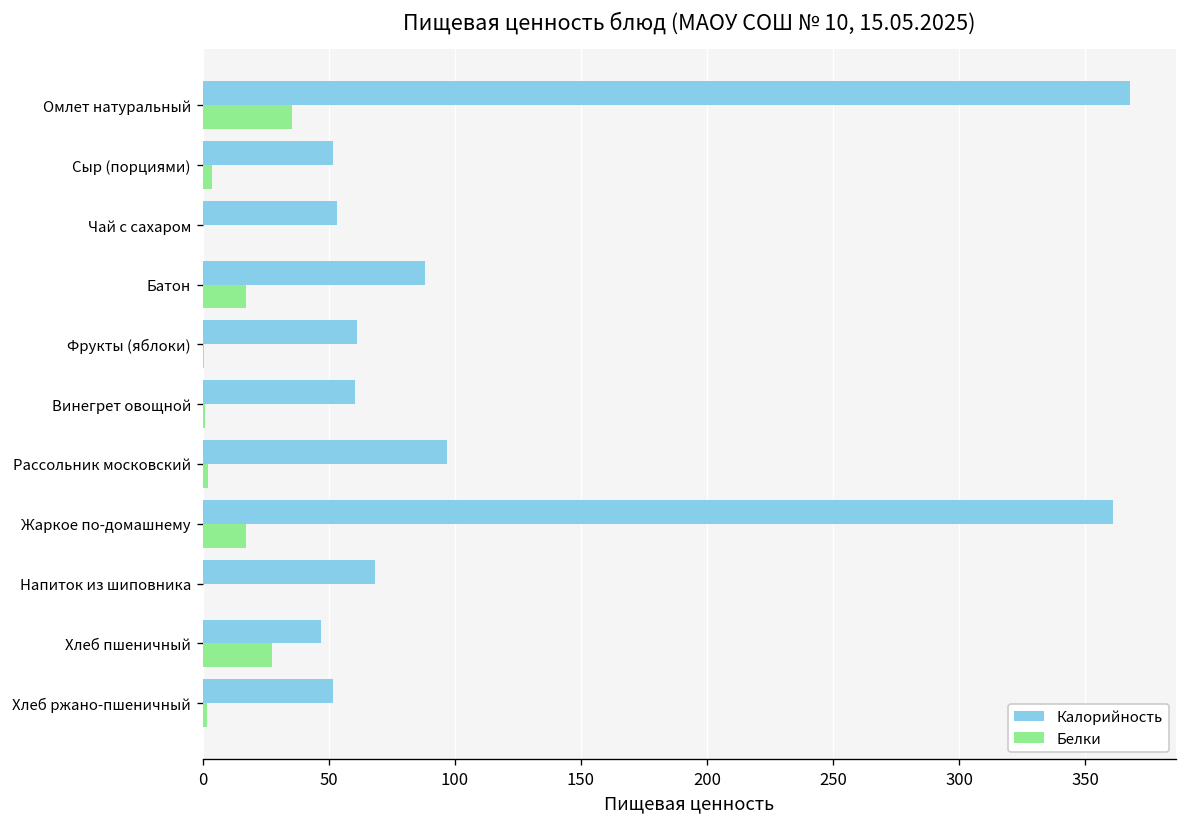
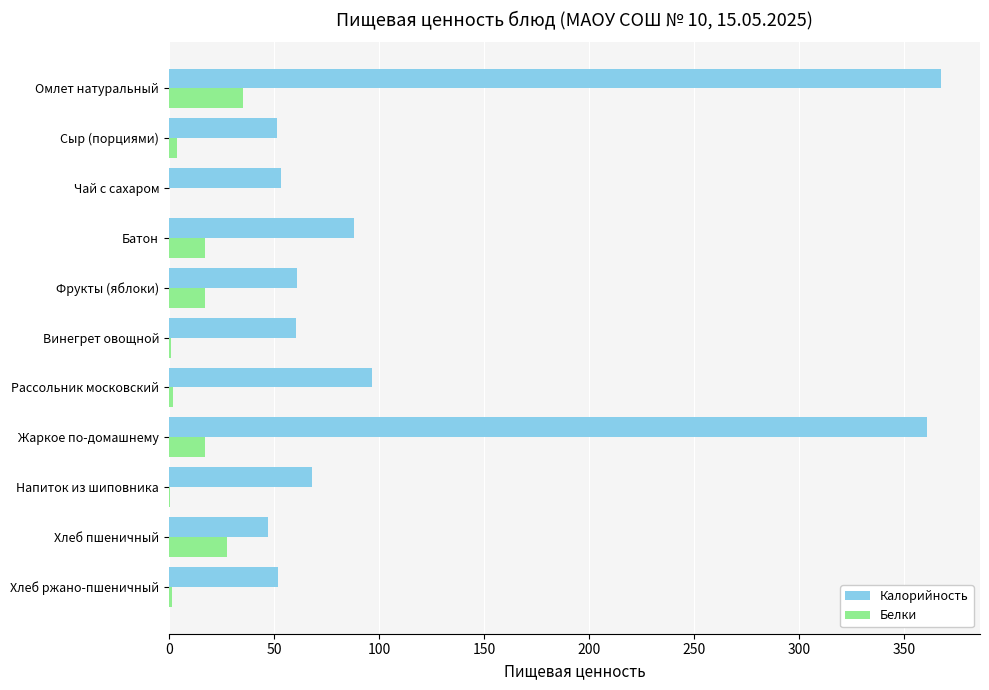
  {
    "Калорийность": {
      "Омлет натуральный": 368,
      "Сыр (порциями)": 52,
      "Чай с сахаром": 53,
      "Батон": 88,
      "Фрукты (яблоки)": 61,
      "Винегрет овощной": 60,
      "Рассольник московский": 97,
      "Жаркое по-домашнему": 361,
      "Напиток из шиповника": 68,
      "Хлеб пшеничный": 47,
      "Хлеб ржано-пшеничный": 52
    },
    "Белки": {
      "Омлет натуральный": 35,
      "Сыр (порциями)": 4,
      "Батон": 17,
-     "Фрукты (яблоки)": 1,
+     "Фрукты (яблоки)": 17,
      "Рассольник московский": 2,
      "Жаркое по-домашнему": 17,
      "Хлеб пшеничный": 28,
      "Хлеб ржано-пшеничный": 2
    }
  }
